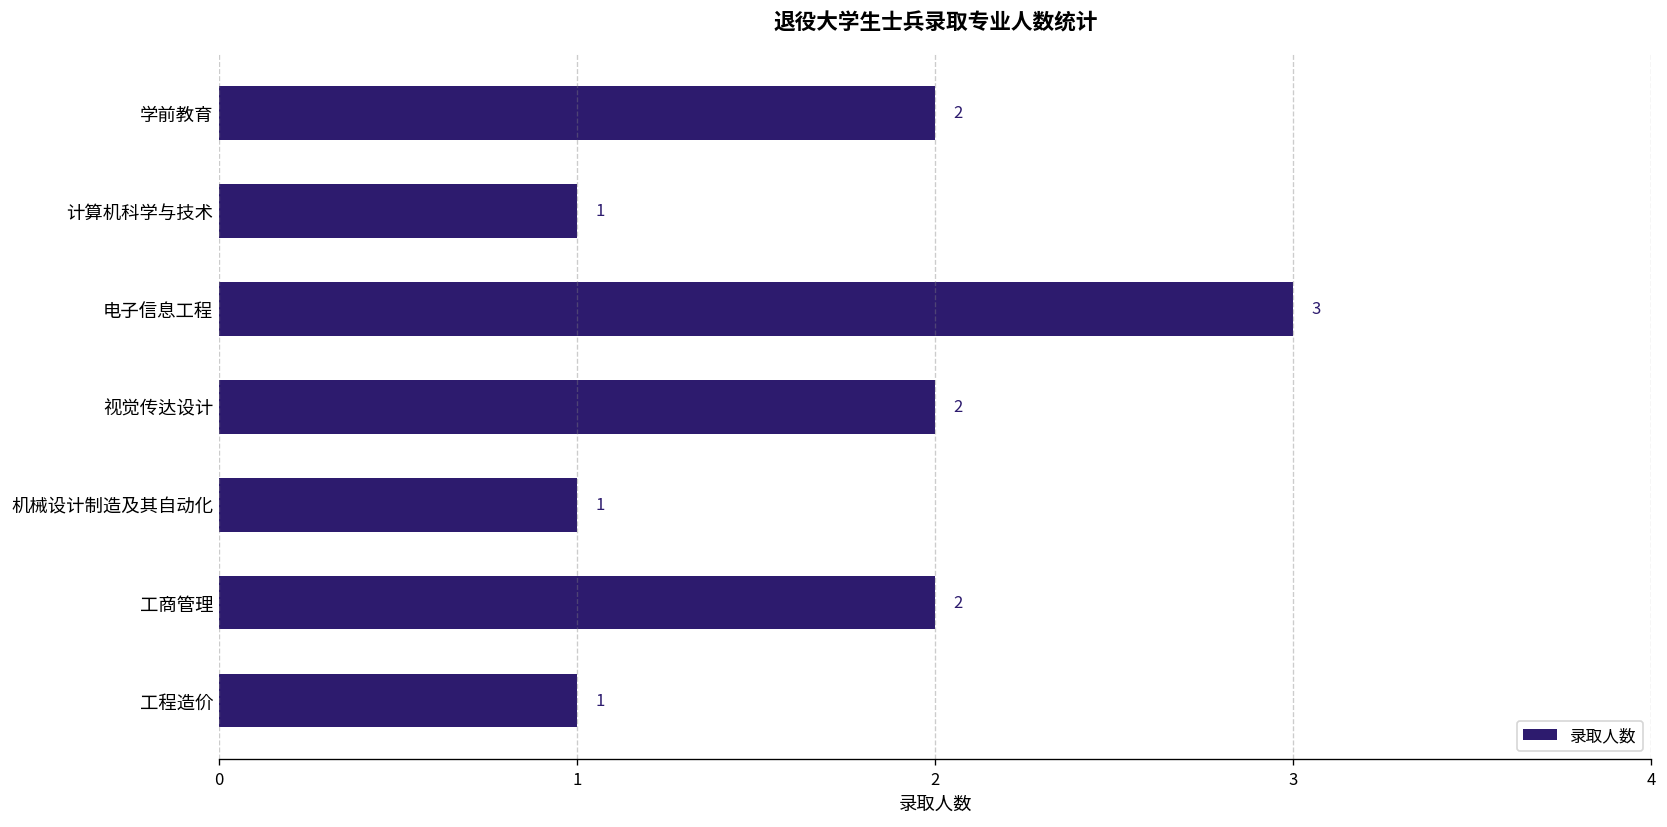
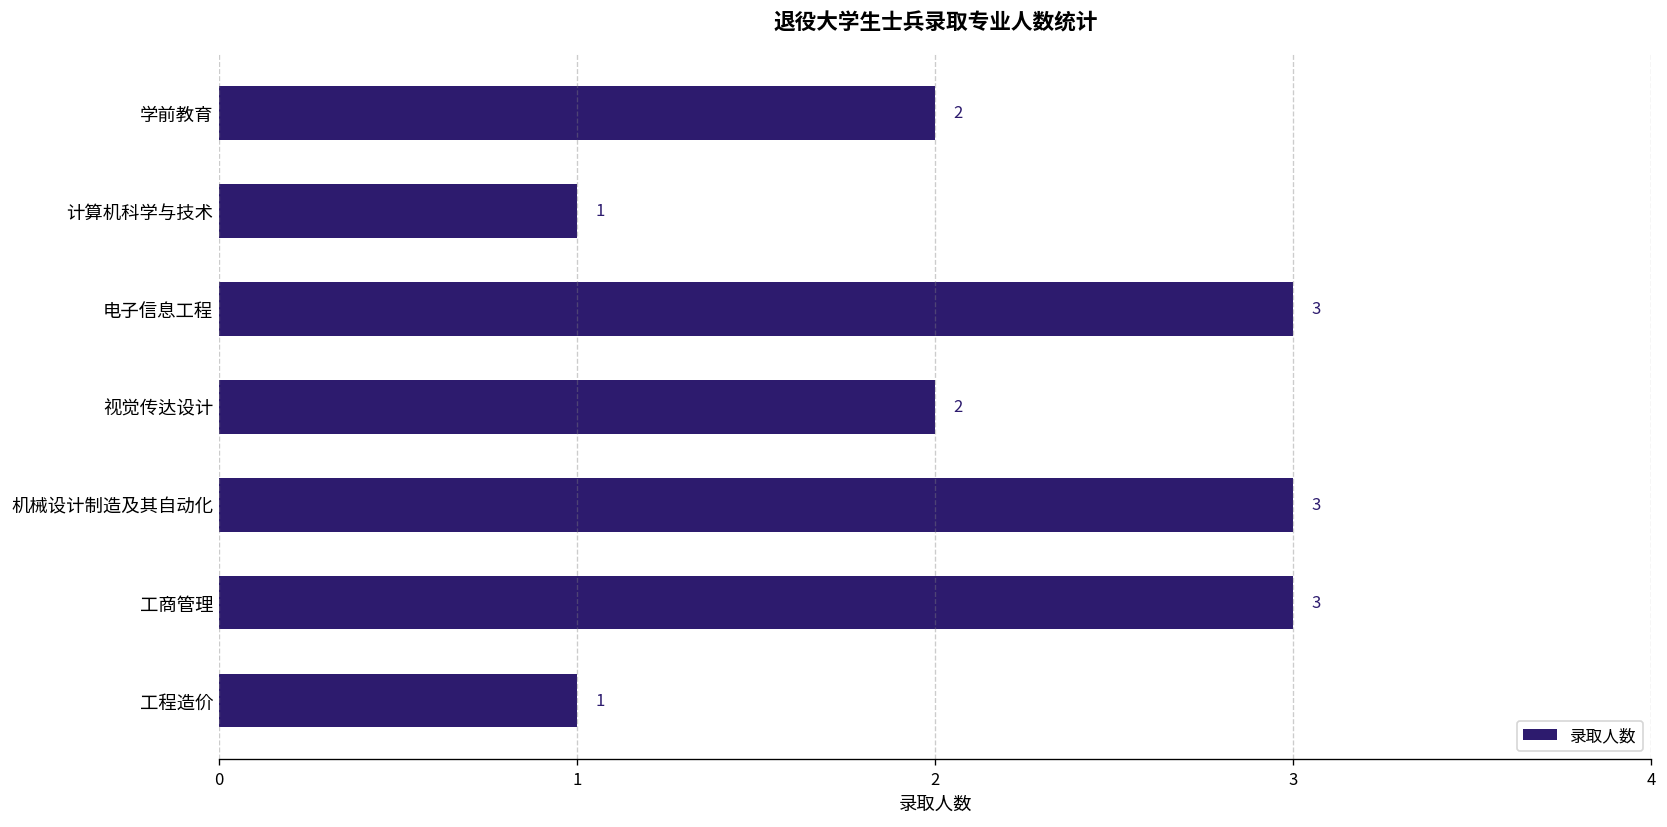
  {
    "学前教育": 2,
    "计算机科学与技术": 1,
    "电子信息工程": 3,
    "视觉传达设计": 2,
-   "机械设计制造及其自动化": 1,
-   "工商管理": 2,
+   "机械设计制造及其自动化": 3,
+   "工商管理": 3,
    "工程造价": 1
  }
